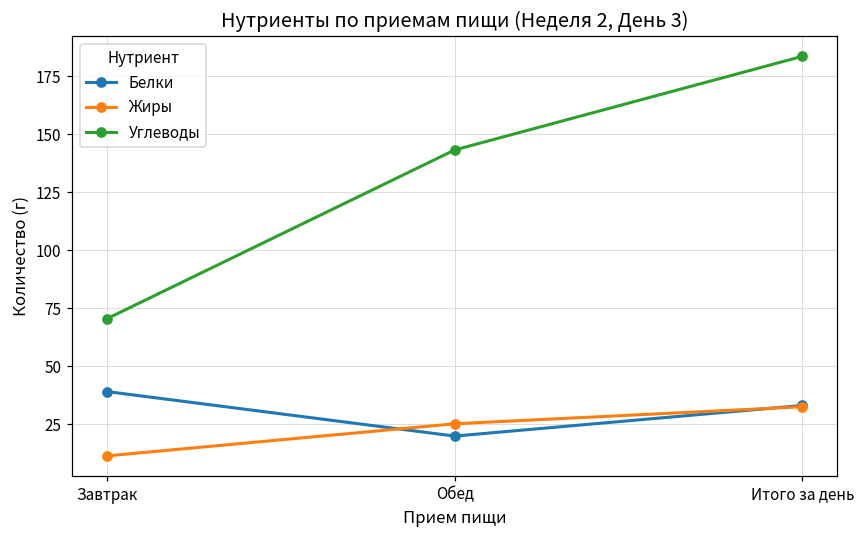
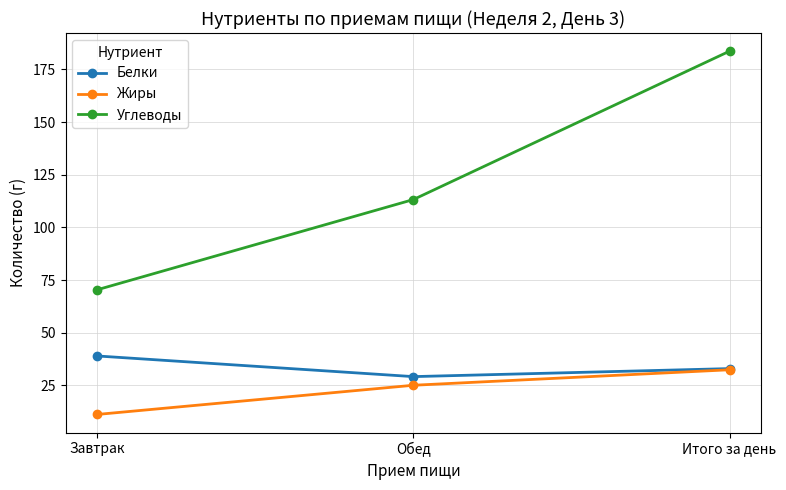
  {
    "Белки": {
      "Завтрак": 39,
-     "Обед": 20
+     "Обед": 29
    },
    "Жиры": {
      "Завтрак": 11,
      "Обед": 25
    },
    "Углеводы": {
      "Завтрак": 70,
-     "Обед": 143,
+     "Обед": 113,
      "Итого за день": 184
    }
  }
